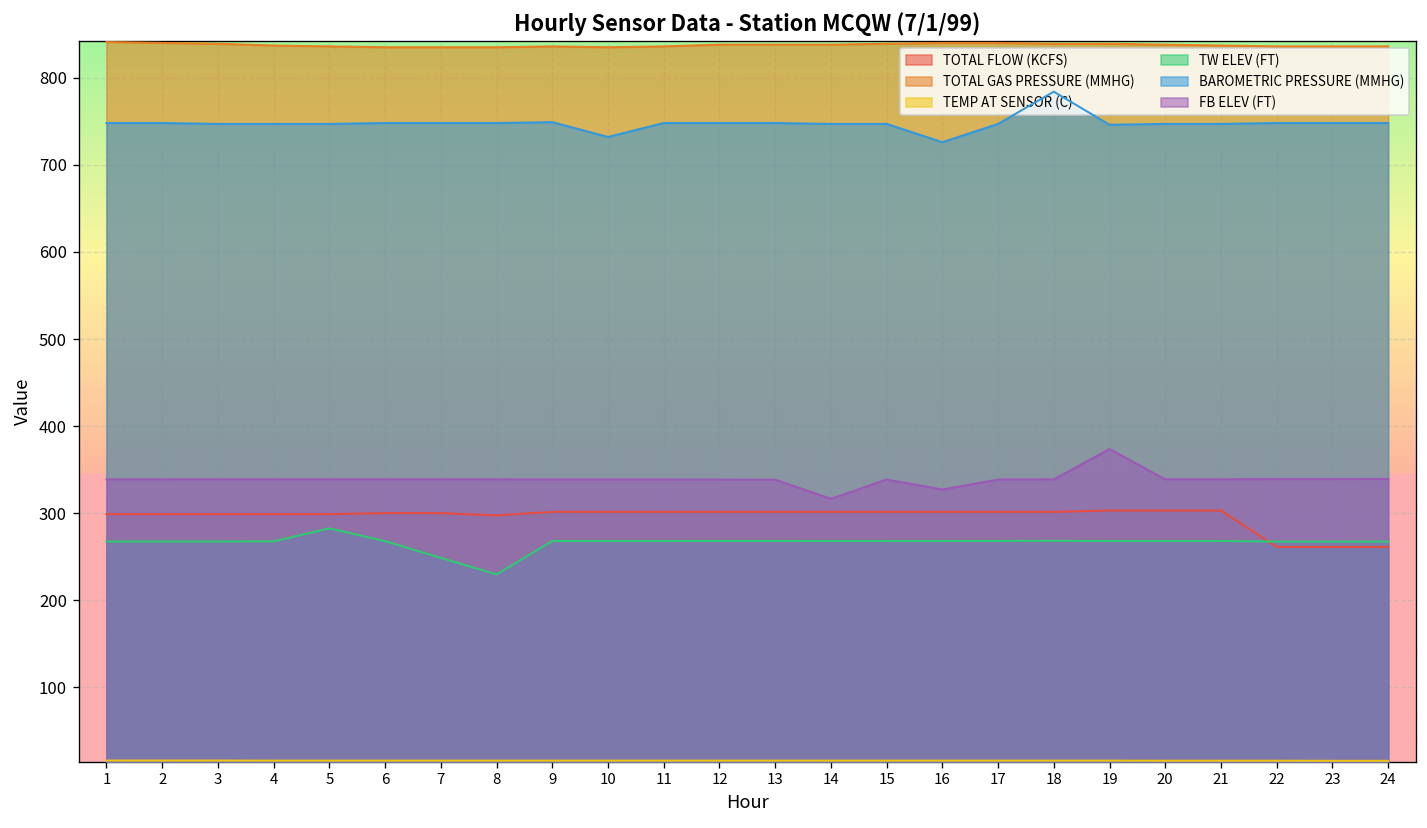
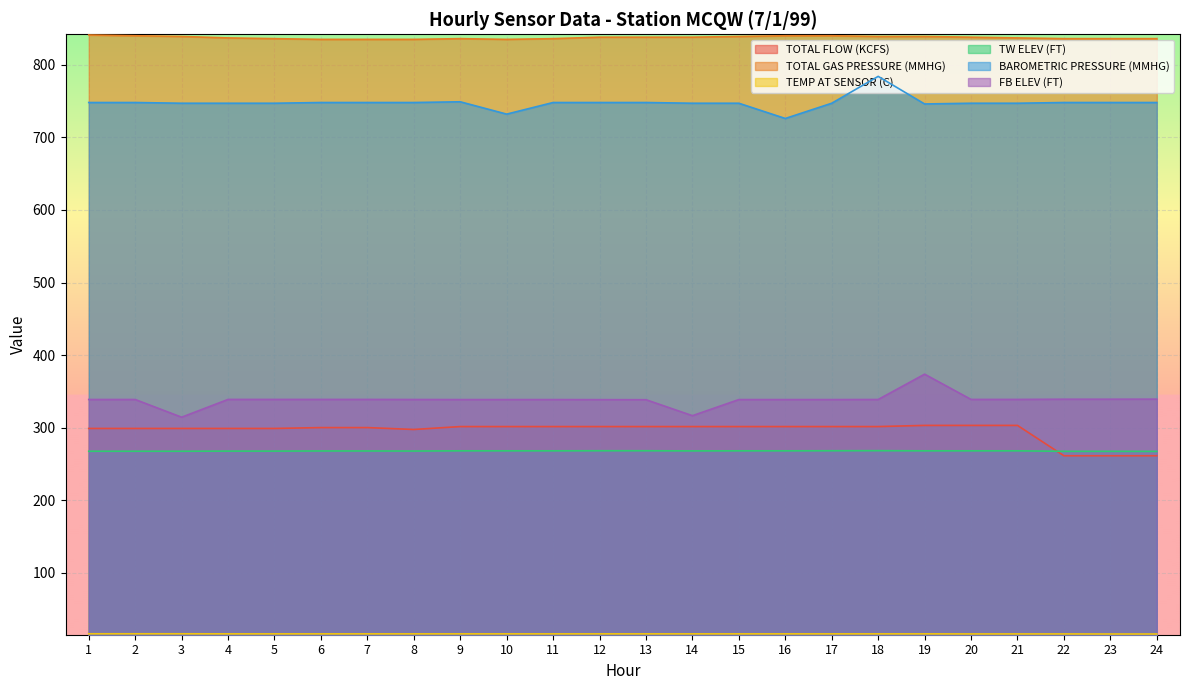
  {
    "TEMP AT SENSOR (C)": {
      "1": 20,
      "2": 20,
      "3": 20,
      "4": 20,
      "5": 20,
      "6": 20,
      "7": 20,
      "8": 20,
      "9": 20,
      "10": 20,
      "11": 20,
      "12": 20,
      "13": 20,
      "14": 20,
      "15": 20,
      "16": 20,
      "17": 20,
      "18": 20,
      "19": 20,
      "20": 20,
      "21": 20,
      "22": 20,
      "23": 20,
      "24": 20
    },
    "TW ELEV (FT)": {
      "1": 270,
      "2": 270,
      "3": 270,
      "4": 270,
-     "5": 280,
+     "5": 270,
      "6": 270,
-     "7": 250,
-     "8": 230,
+     "7": 270,
+     "8": 270,
      "9": 270,
      "10": 270,
      "11": 270,
      "12": 270,
      "13": 270,
      "14": 270,
      "15": 270,
      "16": 270,
      "17": 270,
      "18": 270,
      "19": 270,
      "20": 270,
      "21": 270,
      "22": 270,
      "23": 270,
      "24": 270
    },
    "BAROMETRIC PRESSURE (MMHG)": {
      "1": 750,
      "2": 750,
      "3": 750,
      "4": 750,
      "5": 750,
      "6": 750,
      "7": 750,
      "8": 750,
      "9": 750,
      "10": 730,
      "11": 750,
      "12": 750,
      "13": 750,
      "14": 750,
      "15": 750,
      "16": 730,
      "17": 750,
      "19": 750,
      "20": 750,
      "21": 750,
      "22": 750,
      "23": 750,
      "24": 750
    },
    "FB ELEV (FT)": {
      "1": 340,
      "2": 340,
-     "3": 340,
+     "3": 310,
      "4": 340,
      "5": 340,
      "6": 340,
      "7": 340,
      "8": 340,
      "9": 340,
      "10": 340,
      "11": 340,
      "12": 340,
      "13": 340,
      "14": 320,
      "15": 340,
-     "16": 330,
+     "16": 340,
      "17": 340,
      "18": 340,
      "19": 370,
      "20": 340,
      "21": 340,
      "22": 340,
      "23": 340,
      "24": 340
    }
  }
